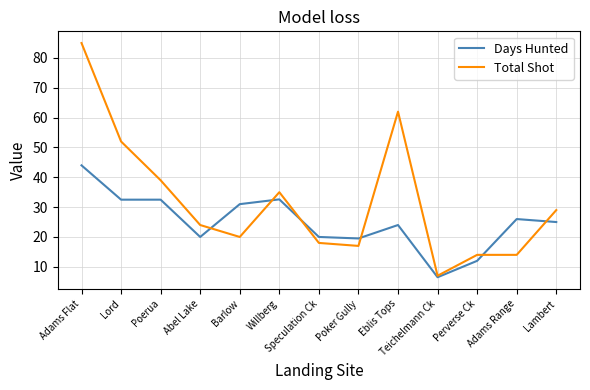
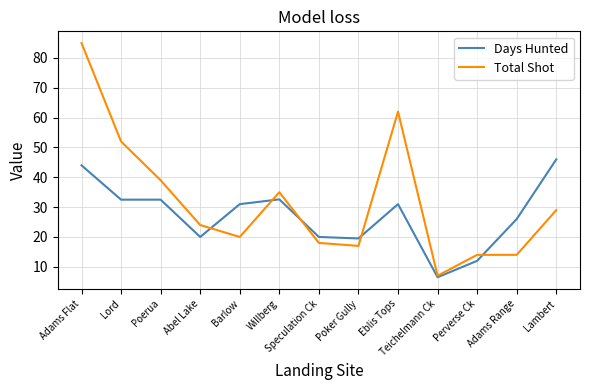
  {
    "Days Hunted": {
      "Adams Flat": 44,
      "Lord": 33,
      "Poerua": 33,
      "Abel Lake": 20,
      "Barlow": 31,
      "Willberg": 33,
      "Speculation Ck": 20,
      "Poker Gully": 20,
-     "Eblis Tops": 24,
+     "Eblis Tops": 31,
      "Perverse Ck": 12,
      "Adams Range": 26,
-     "Lambert": 25
+     "Lambert": 46
    },
    "Total Shot": {
      "Adams Flat": 85,
      "Lord": 52,
      "Poerua": 39,
      "Abel Lake": 24,
      "Barlow": 20,
      "Willberg": 35,
      "Speculation Ck": 18,
      "Poker Gully": 17,
      "Eblis Tops": 62,
      "Perverse Ck": 14,
      "Adams Range": 14,
      "Lambert": 29
    }
  }
